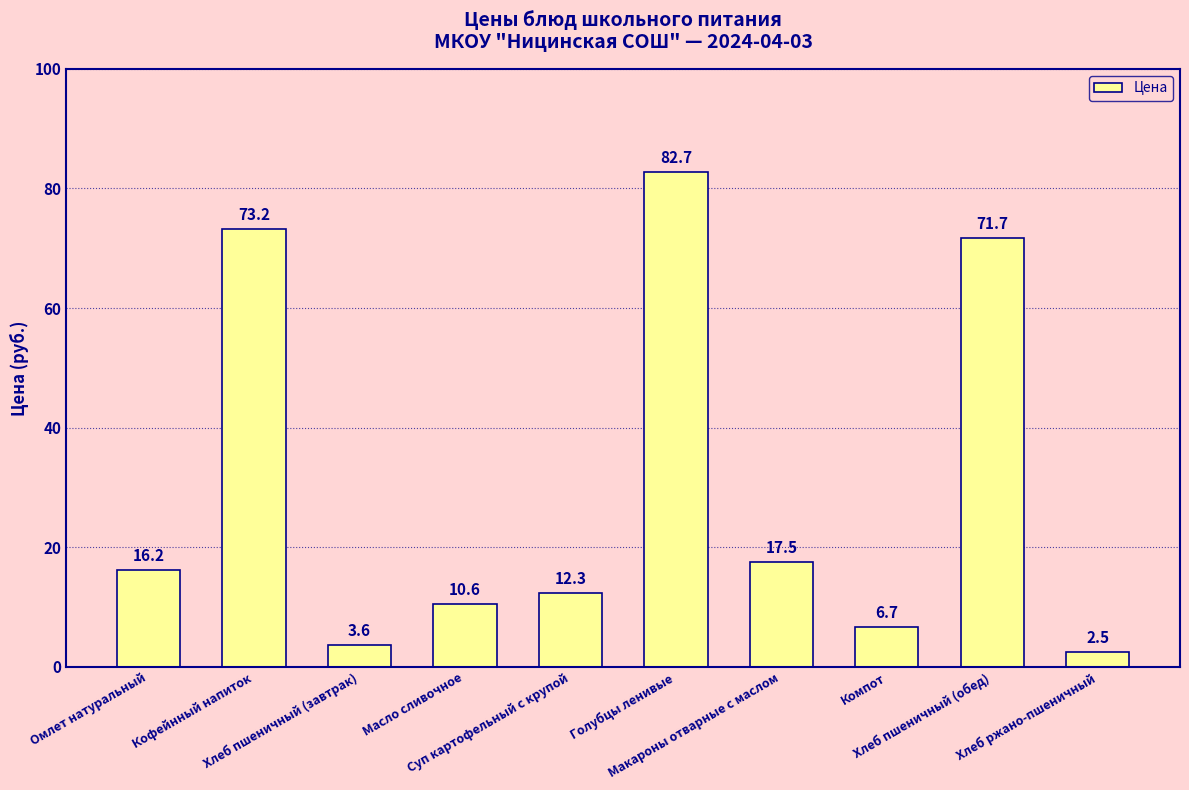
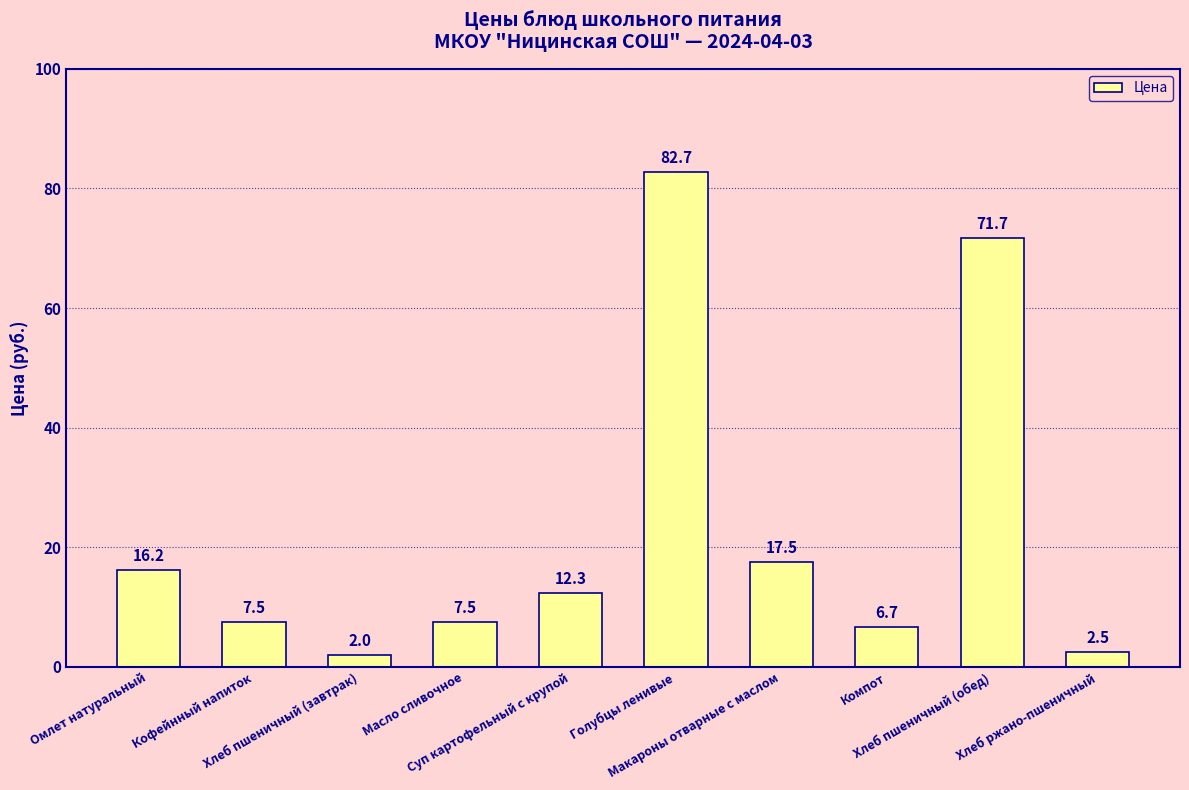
  {
    "Омлет натуральный": 16.2,
-   "Кофейнный напиток": 73.2,
-   "Хлеб пшеничный (завтрак)": 3.6,
-   "Масло сливочное": 10.6,
+   "Кофейнный напиток": 7.5,
+   "Хлеб пшеничный (завтрак)": 2.0,
+   "Масло сливочное": 7.5,
    "Суп картофельный с крупой": 12.3,
    "Голубцы ленивые": 82.7,
    "Макароны отварные с маслом": 17.5,
    "Компот": 6.7,
    "Хлеб пшеничный (обед)": 71.7,
    "Хлеб ржано-пшеничный": 2.5
  }
